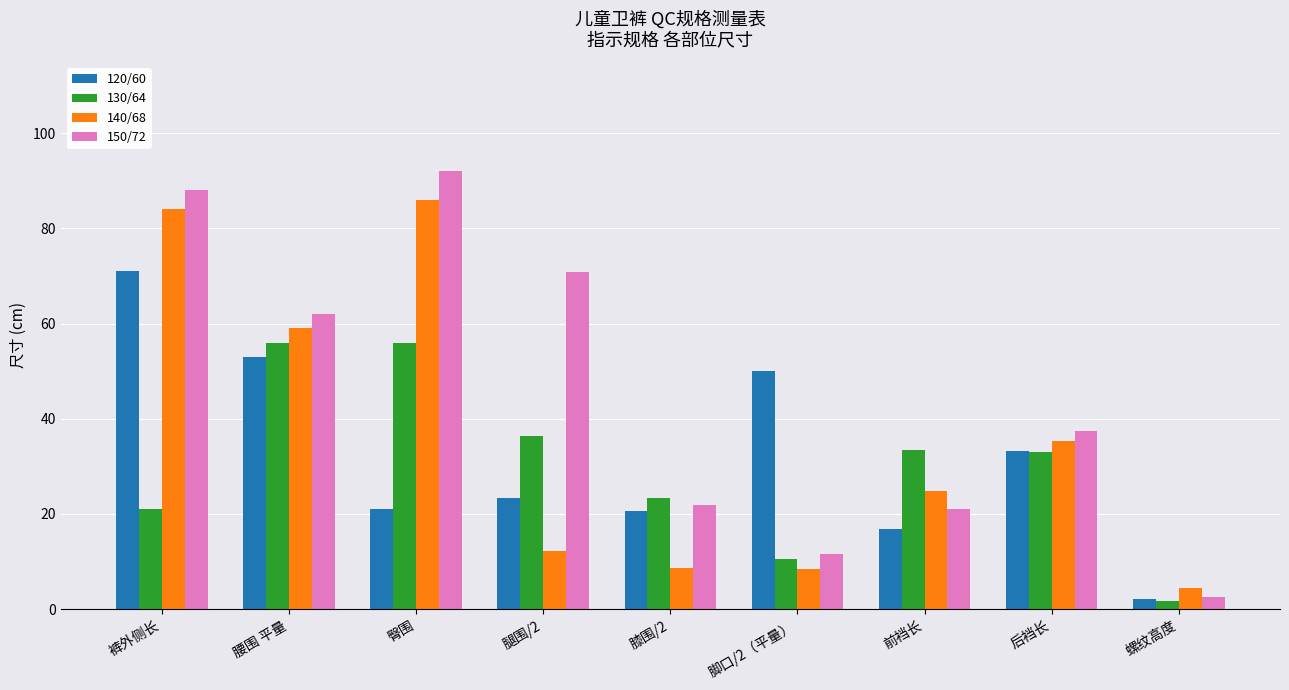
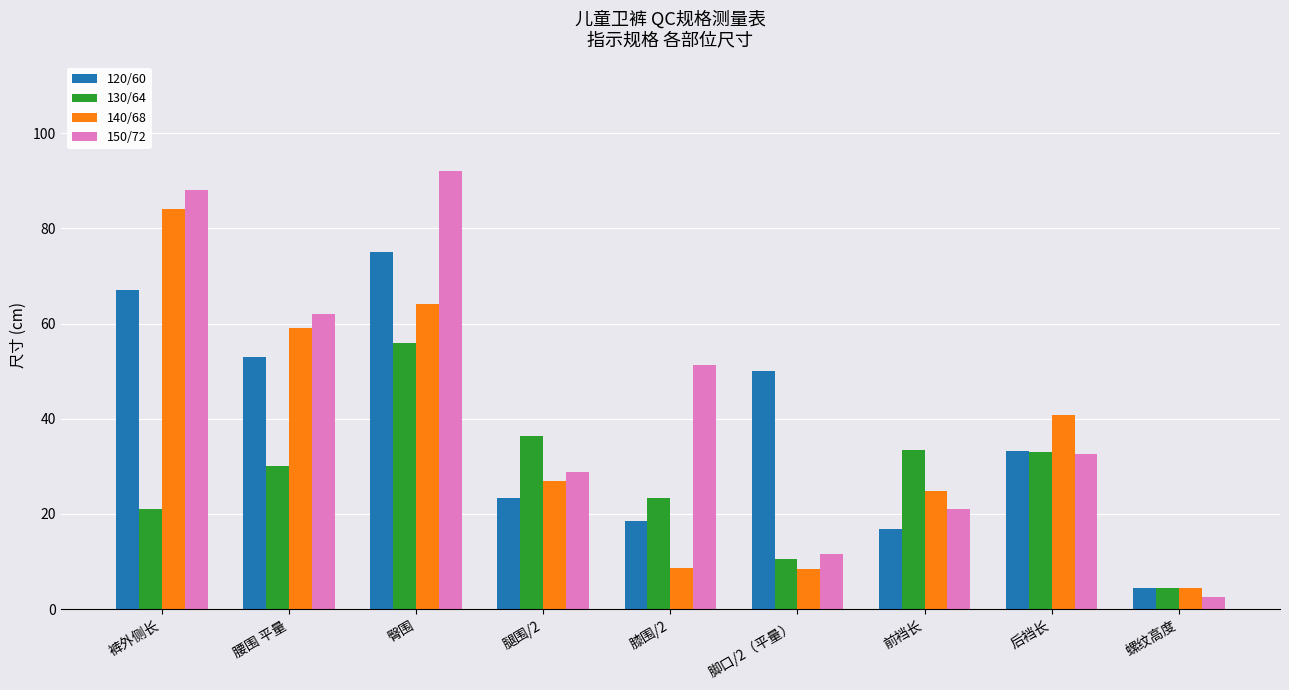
  {
    "120/60": {
-     "裤外侧长": 71,
+     "裤外侧长": 67,
      "腰围 平量": 53,
-     "臀围": 21,
+     "臀围": 75,
      "腿围/2": 23,
-     "膝围/2": 21,
+     "膝围/2": 19,
      "脚口/2（平量）": 50,
      "前裆长": 17,
      "后裆长": 33,
-     "螺纹高度": 2
+     "螺纹高度": 5
    },
    "130/64": {
      "裤外侧长": 21,
-     "腰围 平量": 56,
+     "腰围 平量": 30,
      "臀围": 56,
      "腿围/2": 36,
      "膝围/2": 23,
      "脚口/2（平量）": 11,
      "前裆长": 33,
      "后裆长": 33,
-     "螺纹高度": 2
+     "螺纹高度": 5
    },
    "140/68": {
      "裤外侧长": 84,
      "腰围 平量": 59,
-     "臀围": 86,
-     "腿围/2": 12,
+     "臀围": 64,
+     "腿围/2": 27,
      "膝围/2": 9,
      "脚口/2（平量）": 8,
      "前裆长": 25,
-     "后裆长": 35,
+     "后裆长": 41,
      "螺纹高度": 5
    },
    "150/72": {
      "裤外侧长": 88,
      "腰围 平量": 62,
      "臀围": 92,
-     "腿围/2": 71,
-     "膝围/2": 22,
+     "腿围/2": 29,
+     "膝围/2": 51,
      "脚口/2（平量）": 12,
      "前裆长": 21,
-     "后裆长": 38,
+     "后裆长": 33,
      "螺纹高度": 3
    }
  }
